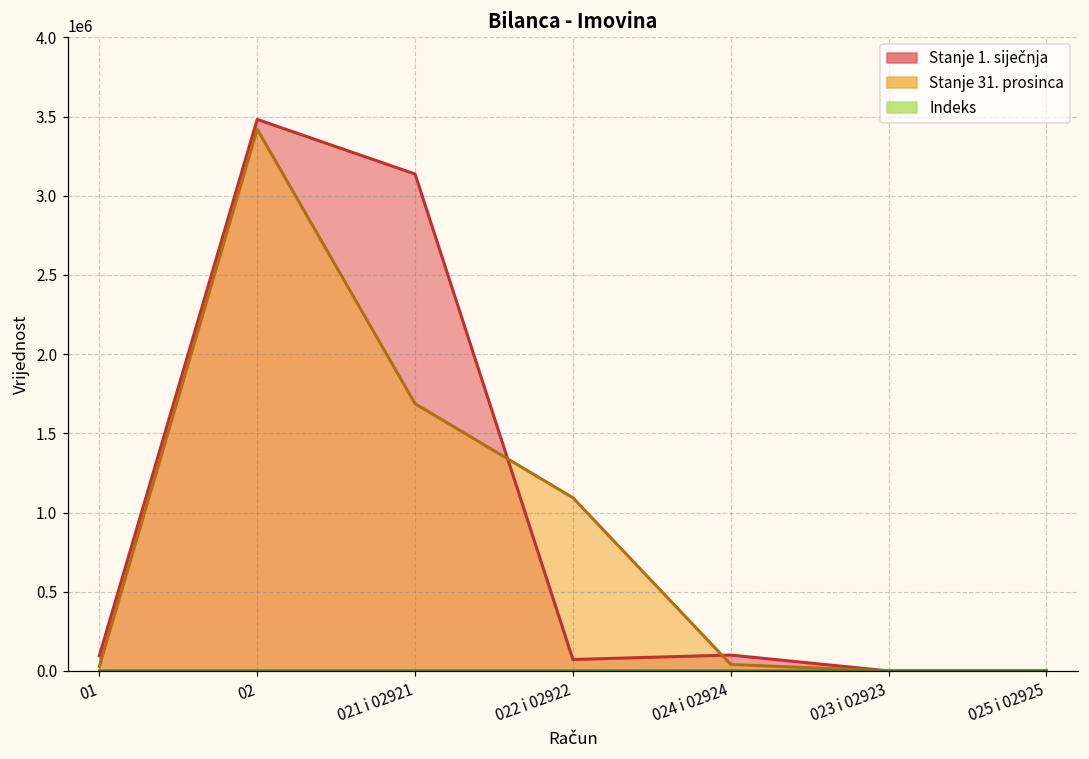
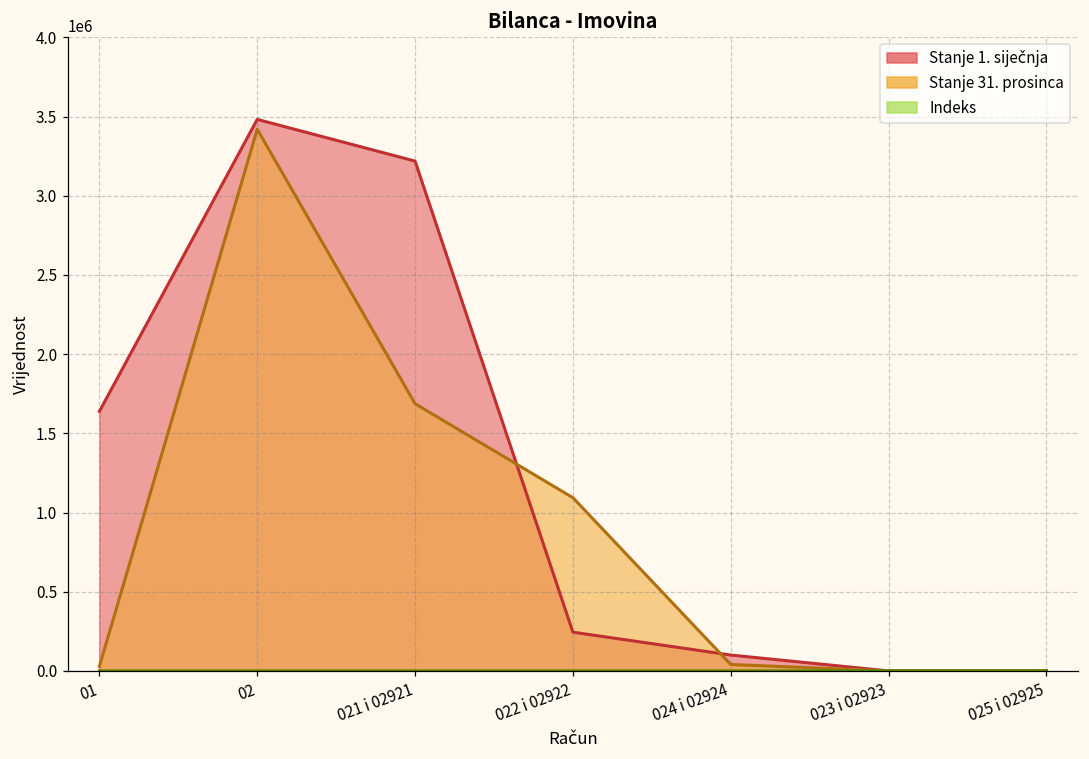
  {
    "Stanje 1. siječnja": {
-     "01": 100000,
+     "01": 1640000,
      "02": 3480000,
-     "021 i 02921": 3140000,
-     "022 i 02922": 70000,
+     "021 i 02921": 3220000,
+     "022 i 02922": 240000,
      "024 i 02924": 100000
    },
    "Stanje 31. prosinca": {
      "01": 30000,
      "02": 3420000,
      "021 i 02921": 1690000,
      "022 i 02922": 1090000,
      "024 i 02924": 40000
    },
    "Indeks": {
      "01": 0,
      "02": 0,
      "021 i 02921": 0,
      "022 i 02922": 0,
      "024 i 02924": 0
    }
  }
